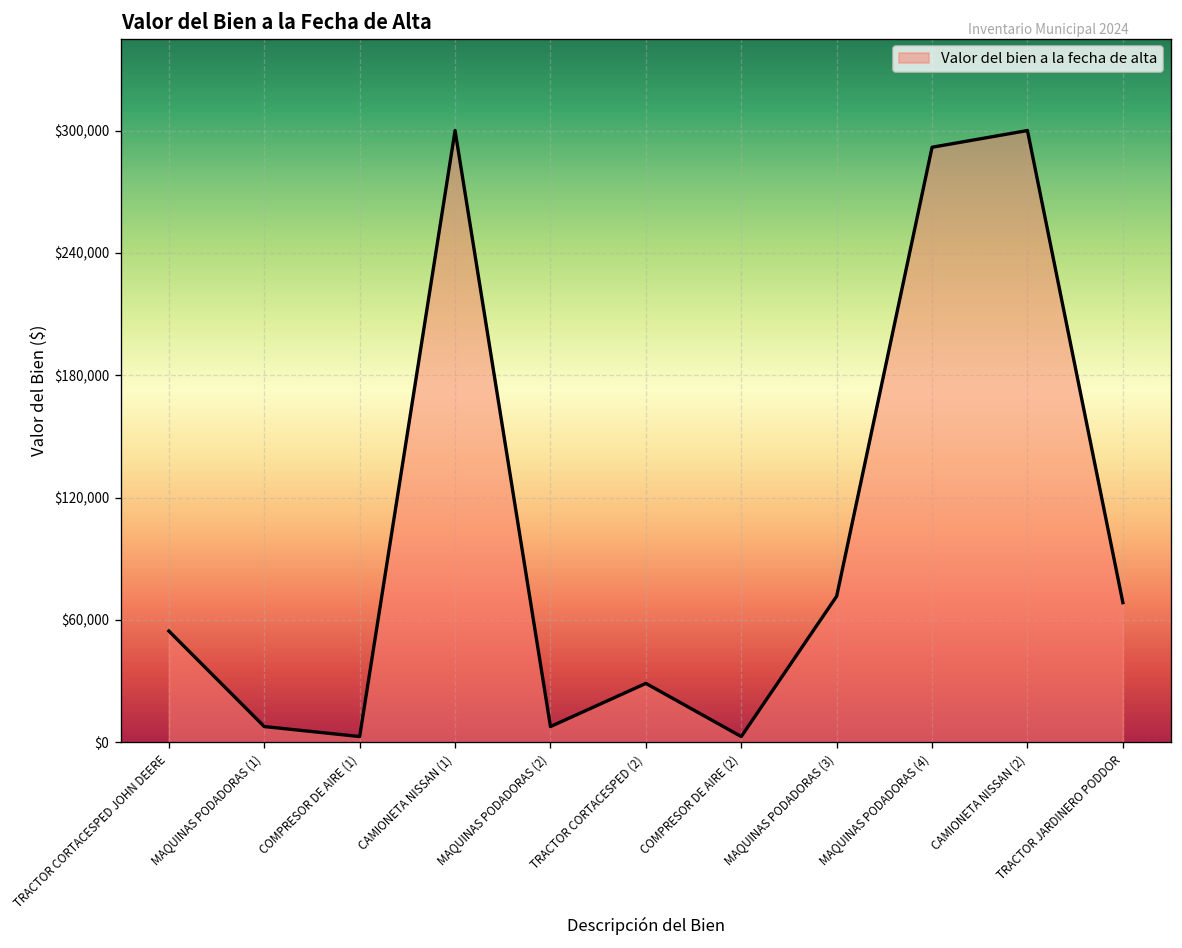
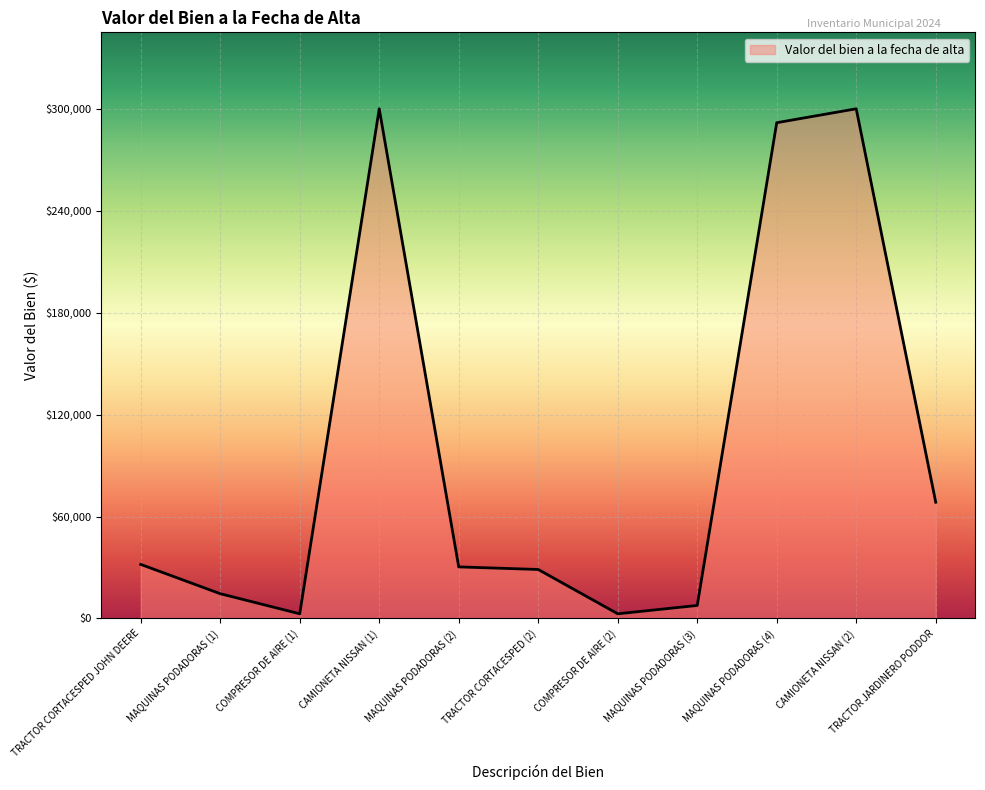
  {
-   "TRACTOR CORTACESPED JOHN DEERE": "$55,000",
-   "MAQUINAS PODADORAS (1)": "$8,000",
+   "TRACTOR CORTACESPED JOHN DEERE": "$32,000",
+   "MAQUINAS PODADORAS (1)": "$15,000",
    "COMPRESOR DE AIRE (1)": "$3,000",
    "CAMIONETA NISSAN (1)": "$300,000",
-   "MAQUINAS PODADORAS (2)": "$8,000",
+   "MAQUINAS PODADORAS (2)": "$30,000",
    "TRACTOR CORTACESPED (2)": "$29,000",
    "COMPRESOR DE AIRE (2)": "$3,000",
-   "MAQUINAS PODADORAS (3)": "$72,000",
+   "MAQUINAS PODADORAS (3)": "$8,000",
    "MAQUINAS PODADORAS (4)": "$292,000",
    "CAMIONETA NISSAN (2)": "$300,000",
    "TRACTOR JARDINERO PODDOR": "$68,000"
  }
